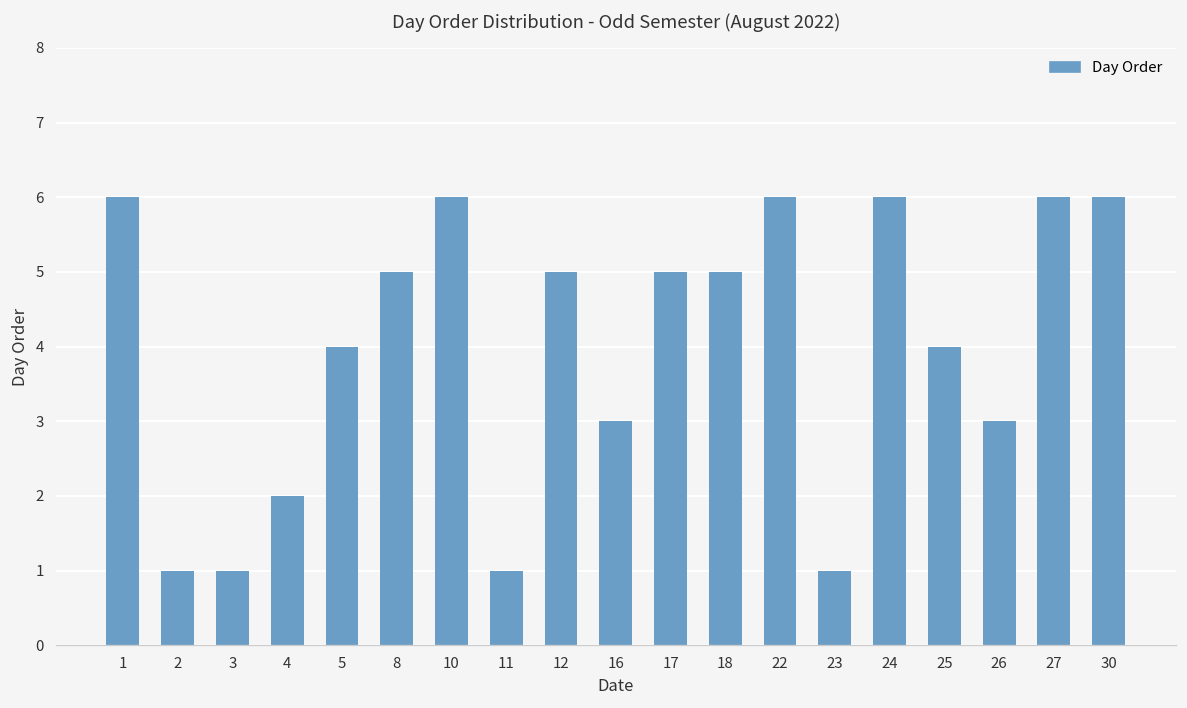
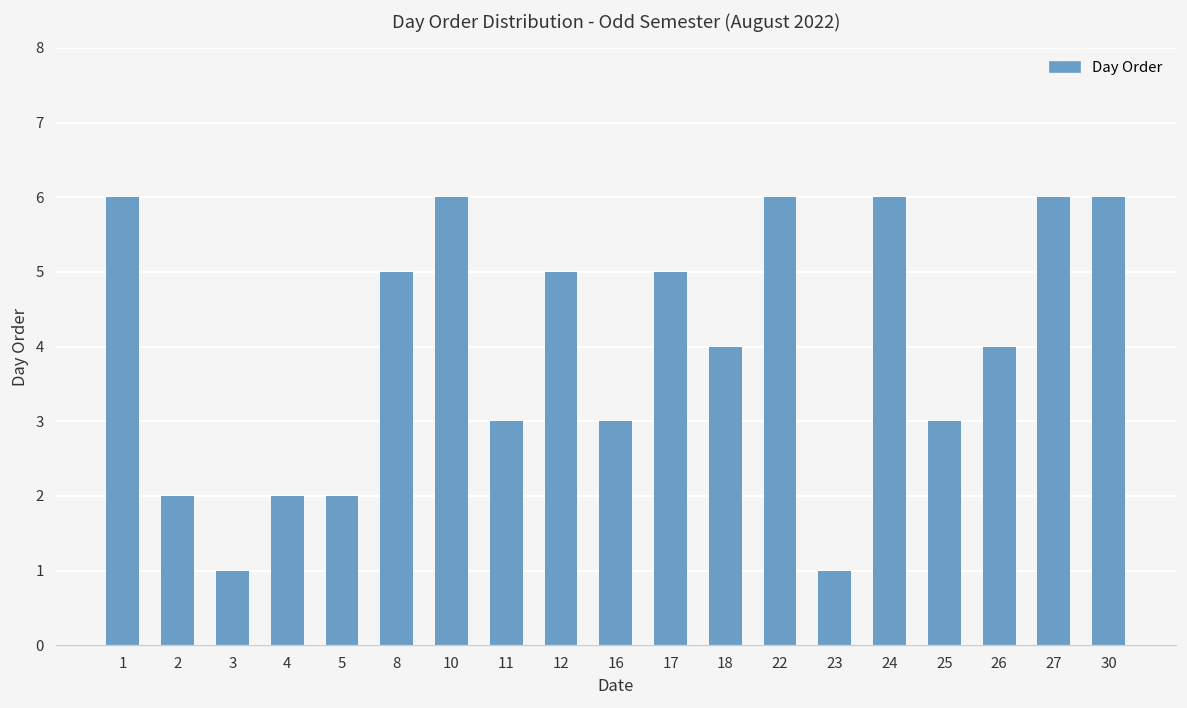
  {
    "1": 6,
-   "2": 1,
+   "2": 2,
    "3": 1,
    "4": 2,
-   "5": 4,
+   "5": 2,
    "8": 5,
    "10": 6,
-   "11": 1,
+   "11": 3,
    "12": 5,
    "16": 3,
    "17": 5,
-   "18": 5,
+   "18": 4,
    "22": 6,
    "23": 1,
    "24": 6,
-   "25": 4,
-   "26": 3,
+   "25": 3,
+   "26": 4,
    "27": 6,
    "30": 6
  }
